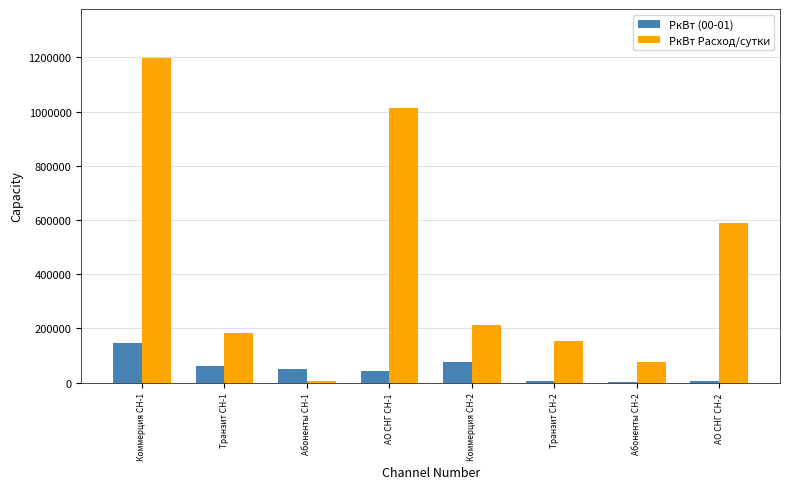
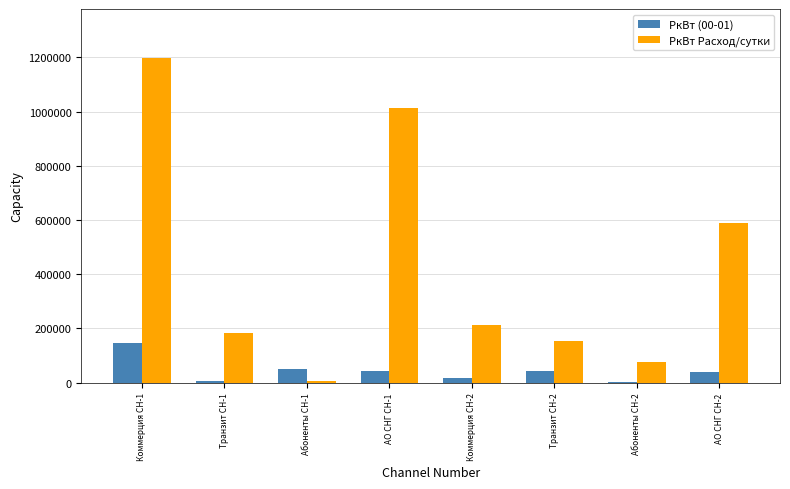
  {
    "РкВт (00-01)": {
      "Коммерция СН-1": 150000,
-     "Транзит СН-1": 60000,
+     "Транзит СН-1": 10000,
      "Абоненты СН-1": 50000,
      "АО СНГ СН-1": 40000,
-     "Коммерция СН-2": 70000,
-     "Транзит СН-2": 10000,
-     "АО СНГ СН-2": 10000
+     "Коммерция СН-2": 20000,
+     "Транзит СН-2": 40000,
+     "АО СНГ СН-2": 40000
    },
    "РкВт Расход/сутки": {
      "Коммерция СН-1": 1200000,
      "Транзит СН-1": 180000,
      "АО СНГ СН-1": 1010000,
      "Коммерция СН-2": 210000,
      "Транзит СН-2": 150000,
      "Абоненты СН-2": 80000,
      "АО СНГ СН-2": 590000
    }
  }
